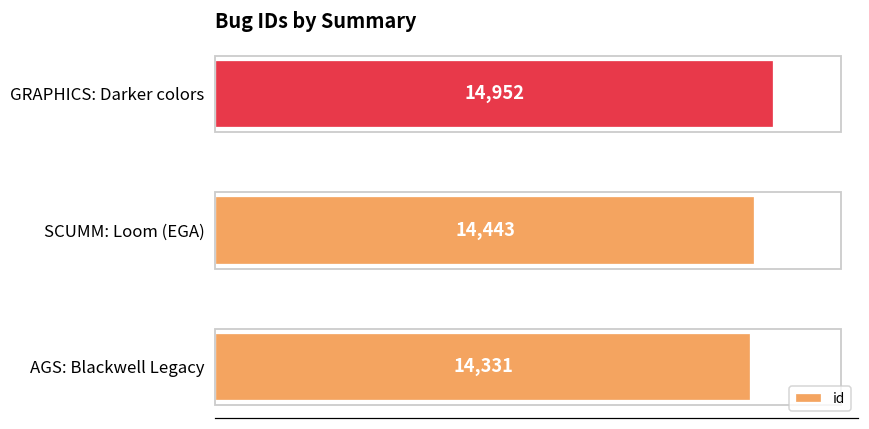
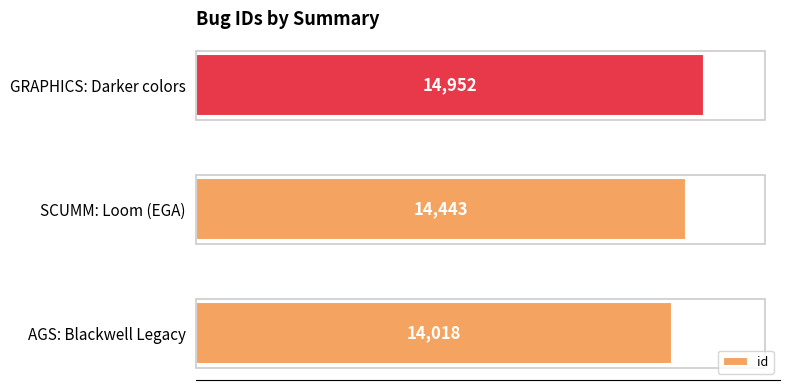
  {
    "GRAPHICS: Darker colors": "14,952",
    "SCUMM: Loom (EGA)": "14,443",
-   "AGS: Blackwell Legacy": "14,331"
+   "AGS: Blackwell Legacy": "14,018"
  }
